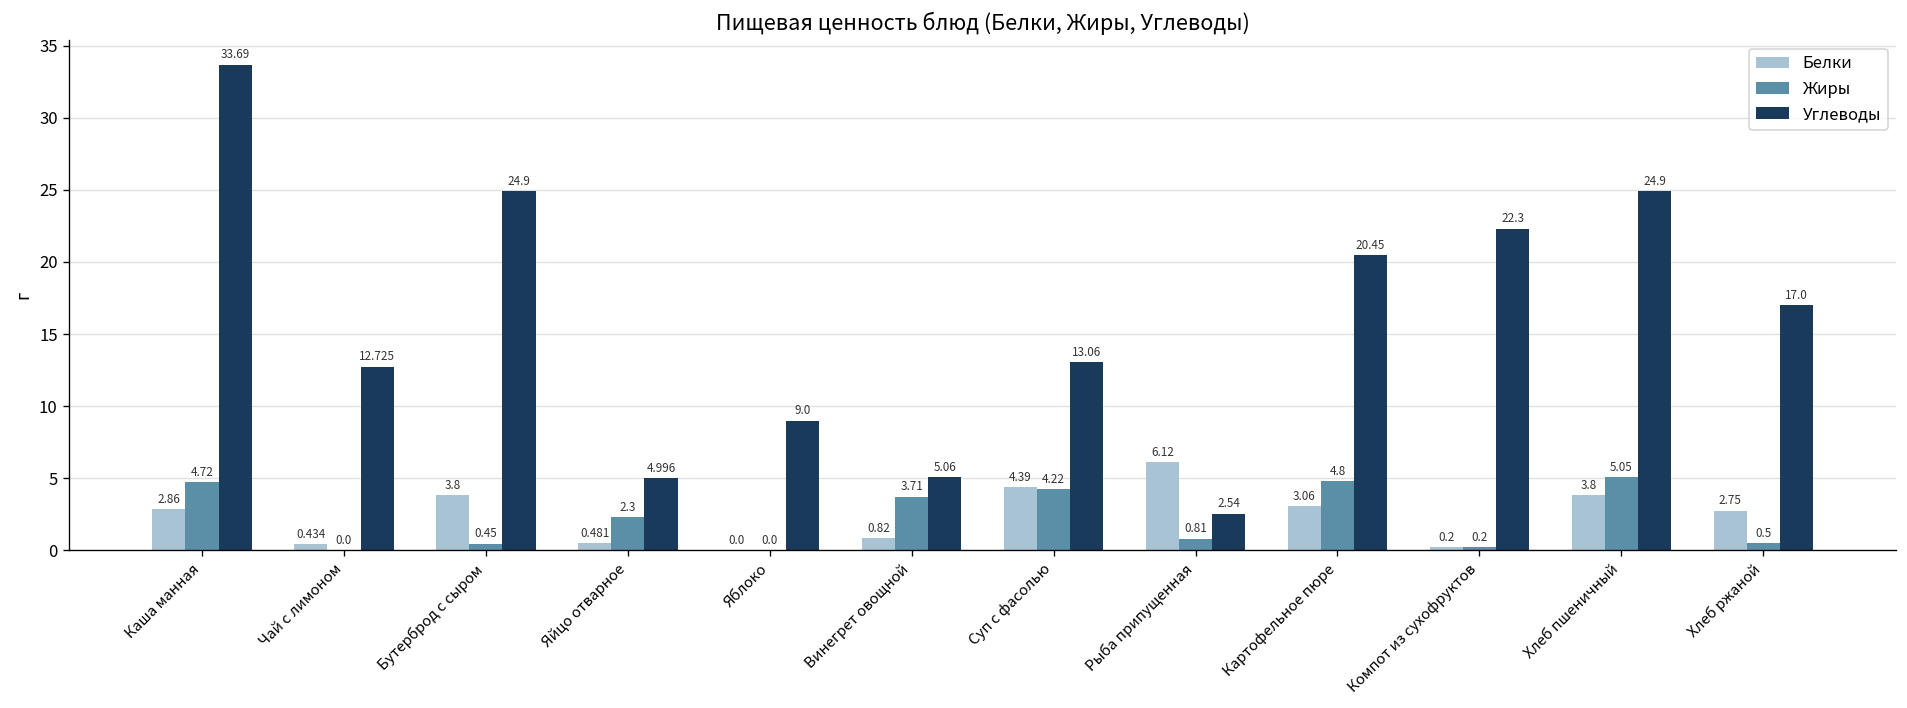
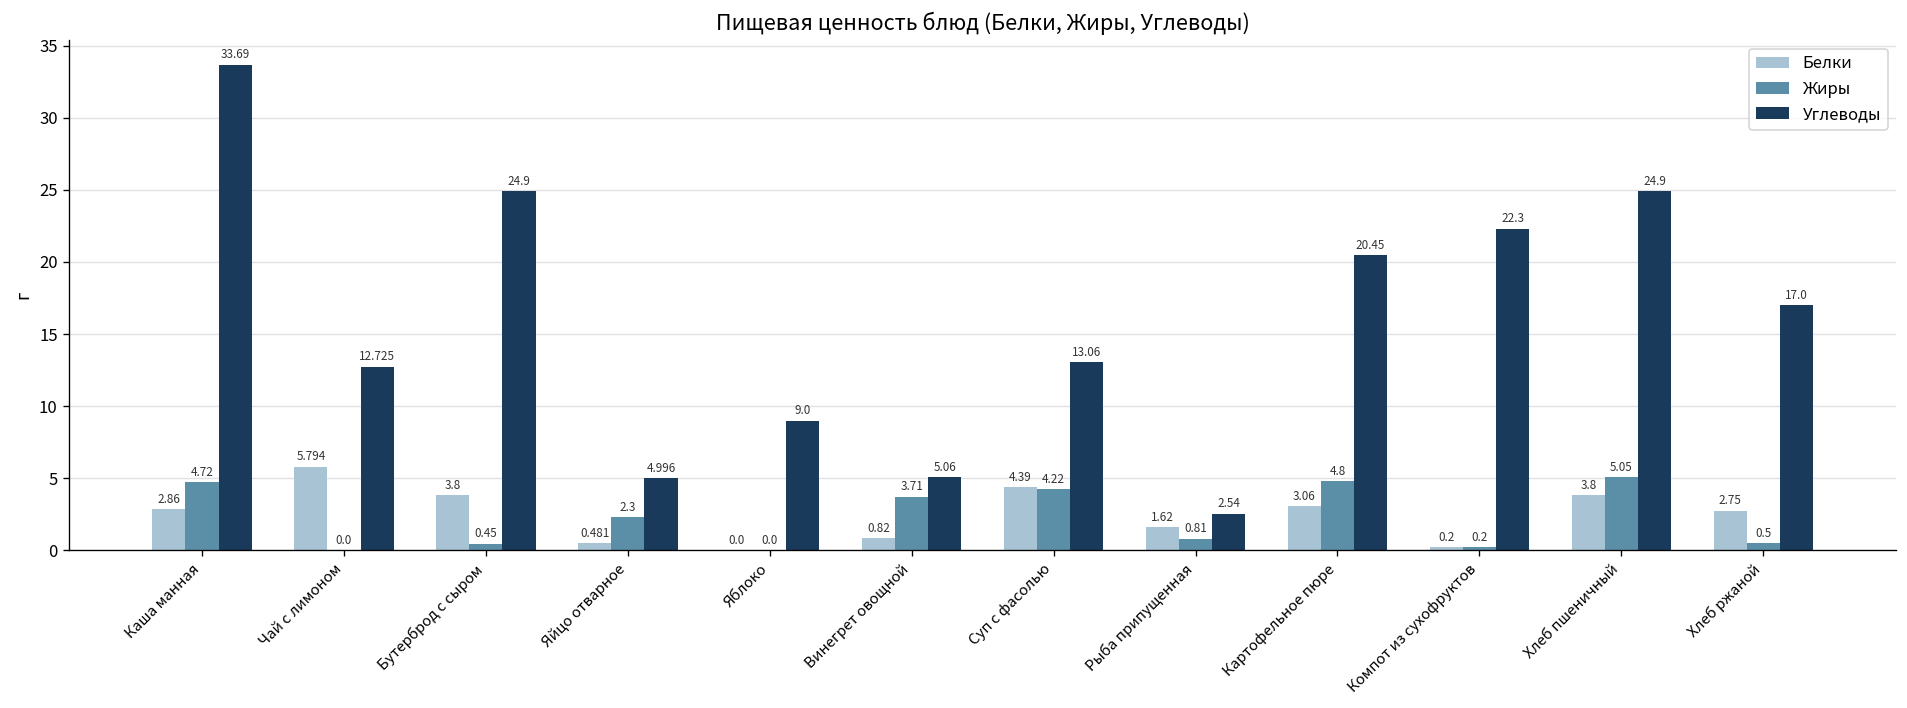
  {
    "Белки": {
      "Каша манная": 2.86,
-     "Чай с лимоном": 0.434,
+     "Чай с лимоном": 5.794,
      "Бутерброд с сыром": 3.8,
      "Яйцо отварное": 0.481,
      "Яблоко": 0.0,
      "Винегрет овощной": 0.82,
      "Суп с фасолью": 4.39,
-     "Рыба припущенная": 6.12,
+     "Рыба припущенная": 1.62,
      "Картофельное пюре": 3.06,
      "Компот из сухофруктов": 0.2,
      "Хлеб пшеничный": 3.8,
      "Хлеб ржаной": 2.75
    },
    "Жиры": {
      "Каша манная": 4.72,
      "Чай с лимоном": 0.0,
      "Бутерброд с сыром": 0.45,
      "Яйцо отварное": 2.3,
      "Яблоко": 0.0,
      "Винегрет овощной": 3.71,
      "Суп с фасолью": 4.22,
      "Рыба припущенная": 0.81,
      "Картофельное пюре": 4.8,
      "Компот из сухофруктов": 0.2,
      "Хлеб пшеничный": 5.05,
      "Хлеб ржаной": 0.5
    },
    "Углеводы": {
      "Каша манная": 33.69,
      "Чай с лимоном": 12.725,
      "Бутерброд с сыром": 24.9,
      "Яйцо отварное": 4.996,
      "Яблоко": 9.0,
      "Винегрет овощной": 5.06,
      "Суп с фасолью": 13.06,
      "Рыба припущенная": 2.54,
      "Картофельное пюре": 20.45,
      "Компот из сухофруктов": 22.3,
      "Хлеб пшеничный": 24.9,
      "Хлеб ржаной": 17.0
    }
  }
